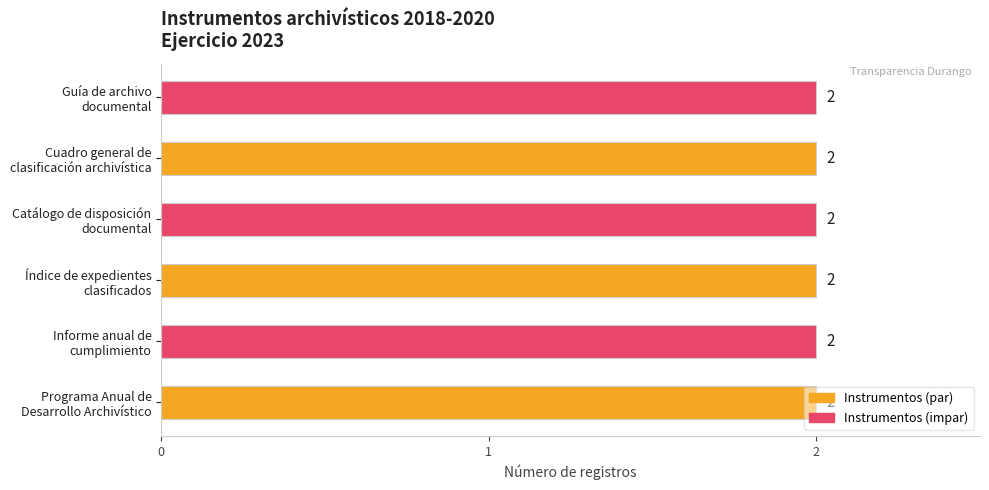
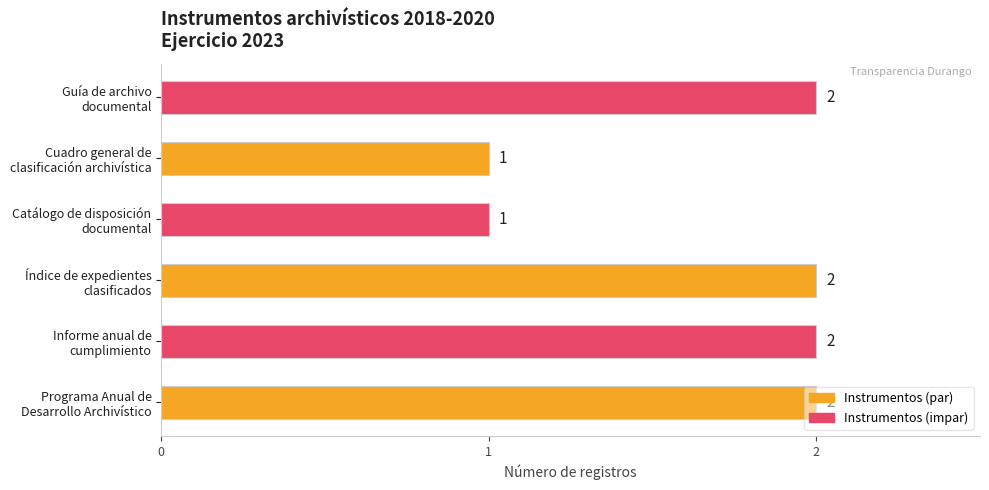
  {
    "Guía de archivo documental": 2,
-   "Cuadro general de clasificación archivística": 2,
-   "Catálogo de disposición documental": 2,
+   "Cuadro general de clasificación archivística": 1,
+   "Catálogo de disposición documental": 1,
    "Índice de expedientes clasificados": 2,
    "Informe anual de cumplimiento": 2
  }
